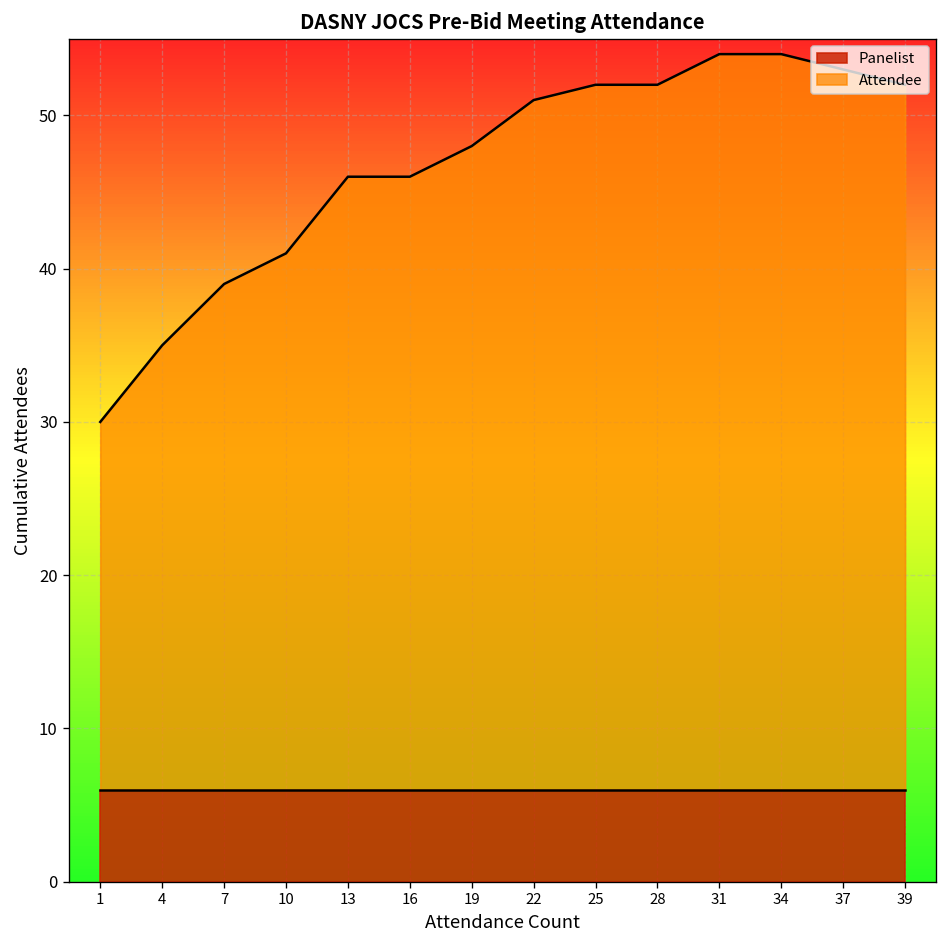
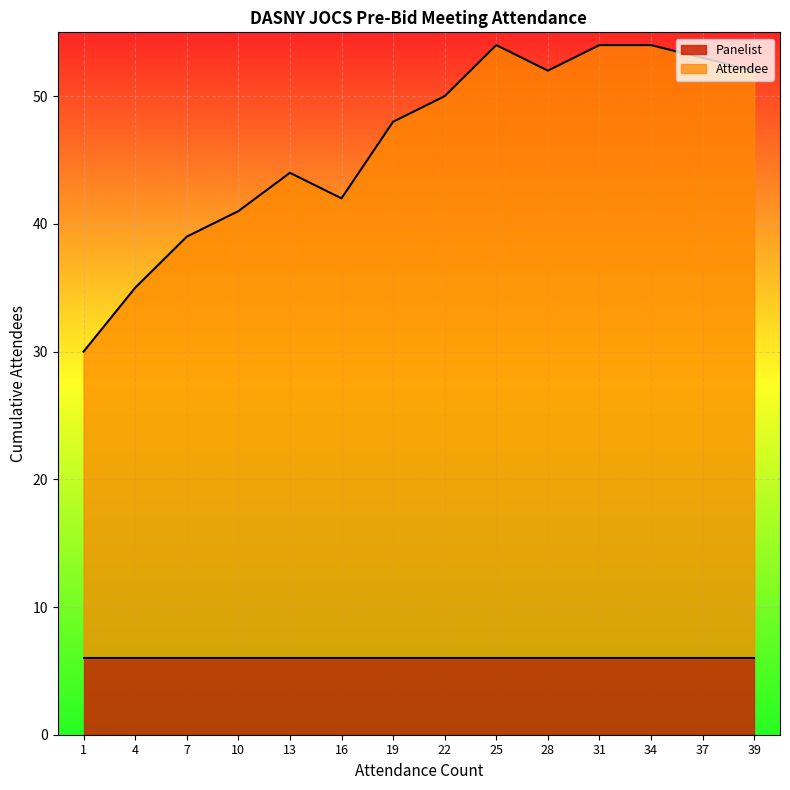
  {
    "Panelist": {
      "1": 6.0,
      "4": 6.0,
      "7": 6.0,
      "10": 6.0,
      "13": 6.0,
      "16": 6.0,
      "19": 6.0,
      "22": 6.0,
      "25": 6.0,
      "28": 6.0,
      "31": 6.0,
      "34": 6.0,
      "37": 6.0,
      "39": 6.0
    },
    "Attendee": {
      "1": 30.0,
      "4": 35.0,
      "7": 39.0,
      "10": 41.0,
-     "13": 46.0,
-     "16": 46.0,
+     "13": 44.0,
+     "16": 42.0,
      "19": 48.0,
-     "22": 51.0,
-     "25": 52.0,
+     "22": 50.0,
+     "25": 54.0,
      "28": 52.0,
      "31": 54.0,
      "34": 54.0
    }
  }
